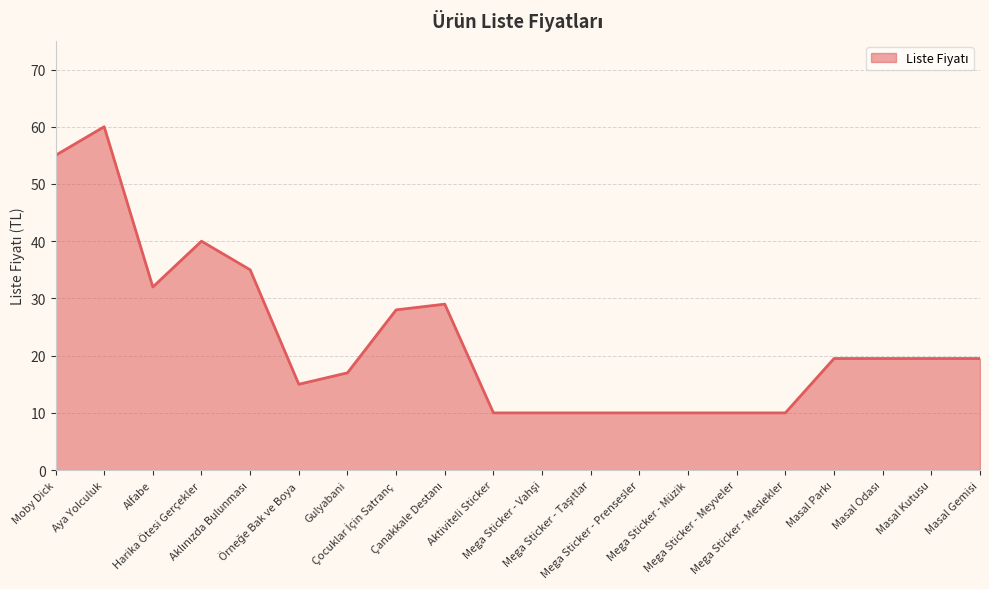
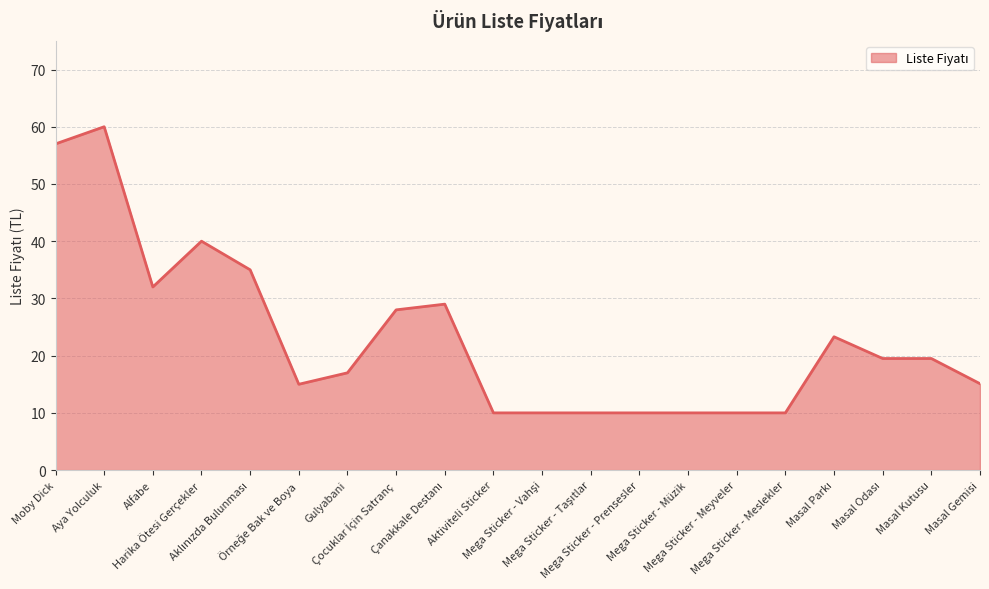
  {
-   "Moby Dick": 55,
+   "Moby Dick": 57,
    "Aya Yolculuk": 60,
    "Alfabe": 32,
    "Harika Ötesi Gerçekler": 40,
    "Aklınızda Bulunması": 35,
    "Örneğe Bak ve Boya": 15,
    "Gulyabani": 17,
    "Çocuklar İçin Satranç": 28,
    "Çanakkale Destanı": 29,
    "Aktiviteli Sticker": 10,
    "Mega Sticker - Vahşi": 10,
    "Mega Sticker - Taşıtlar": 10,
    "Mega Sticker - Prensesler": 10,
    "Mega Sticker - Müzik": 10,
    "Mega Sticker - Meyveler": 10,
    "Mega Sticker - Meslekler": 10,
-   "Masal Parkı": 20,
+   "Masal Parkı": 23,
    "Masal Odası": 20,
    "Masal Kutusu": 20,
-   "Masal Gemisi": 20
+   "Masal Gemisi": 15
  }
